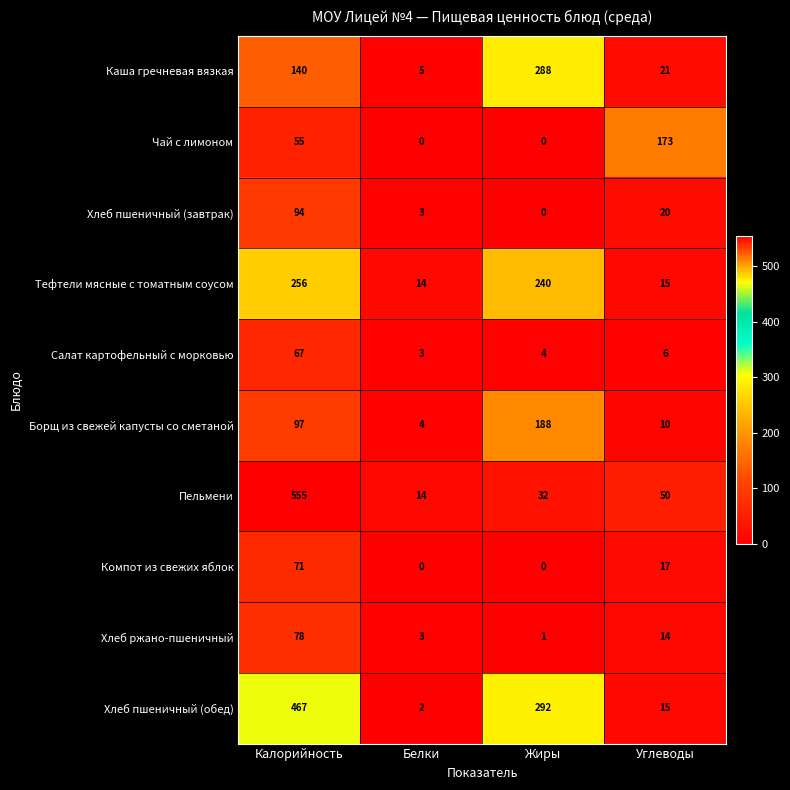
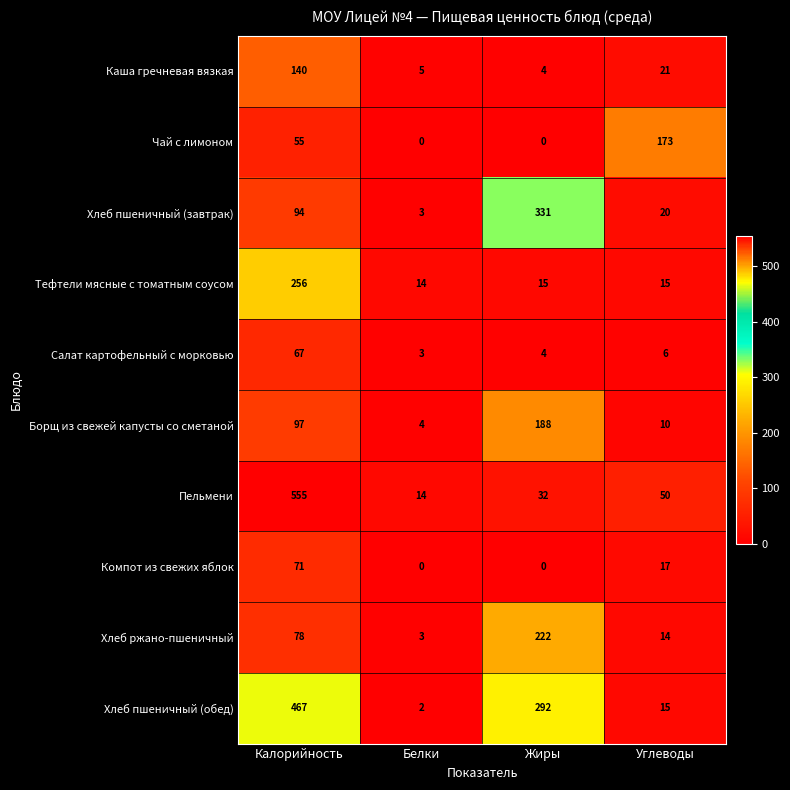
  {
    "Каша гречневая вязкая": {
      "Калорийность": 140,
      "Белки": 5,
-     "Жиры": 288,
+     "Жиры": 4,
      "Углеводы": 21
    },
    "Чай с лимоном": {
      "Калорийность": 55,
      "Белки": 0,
      "Жиры": 0,
      "Углеводы": 173
    },
    "Хлеб пшеничный (завтрак)": {
      "Калорийность": 94,
      "Белки": 3,
-     "Жиры": 0,
+     "Жиры": 331,
      "Углеводы": 20
    },
    "Тефтели мясные с томатным соусом": {
      "Калорийность": 256,
      "Белки": 14,
-     "Жиры": 240,
+     "Жиры": 15,
      "Углеводы": 15
    },
    "Салат картофельный с морковью": {
      "Калорийность": 67,
      "Белки": 3,
      "Жиры": 4,
      "Углеводы": 6
    },
    "Борщ из свежей капусты со сметаной": {
      "Калорийность": 97,
      "Белки": 4,
      "Жиры": 188,
      "Углеводы": 10
    },
    "Пельмени": {
      "Калорийность": 555,
      "Белки": 14,
      "Жиры": 32,
      "Углеводы": 50
    },
    "Компот из свежих яблок": {
      "Калорийность": 71,
      "Белки": 0,
      "Жиры": 0,
      "Углеводы": 17
    },
    "Хлеб ржано-пшеничный": {
      "Калорийность": 78,
      "Белки": 3,
-     "Жиры": 1,
+     "Жиры": 222,
      "Углеводы": 14
    },
    "Хлеб пшеничный (обед)": {
      "Калорийность": 467,
      "Белки": 2,
      "Жиры": 292,
      "Углеводы": 15
    }
  }
